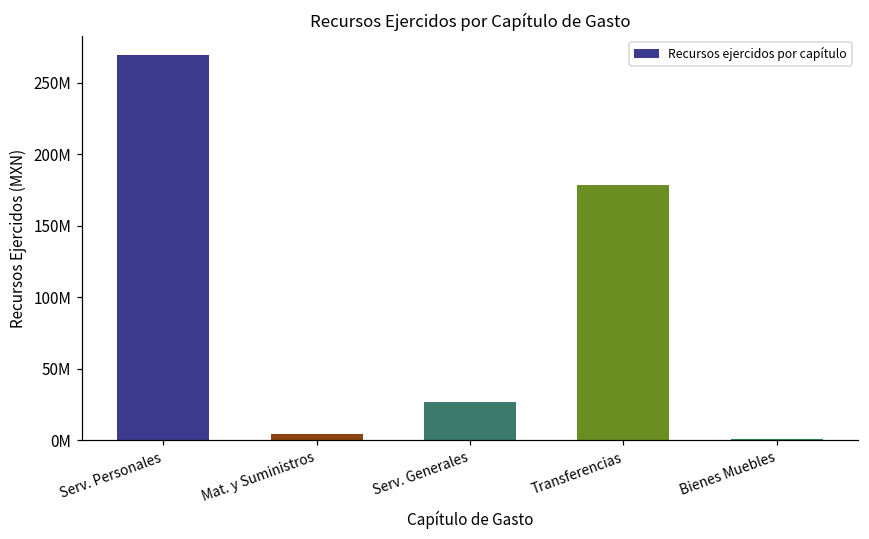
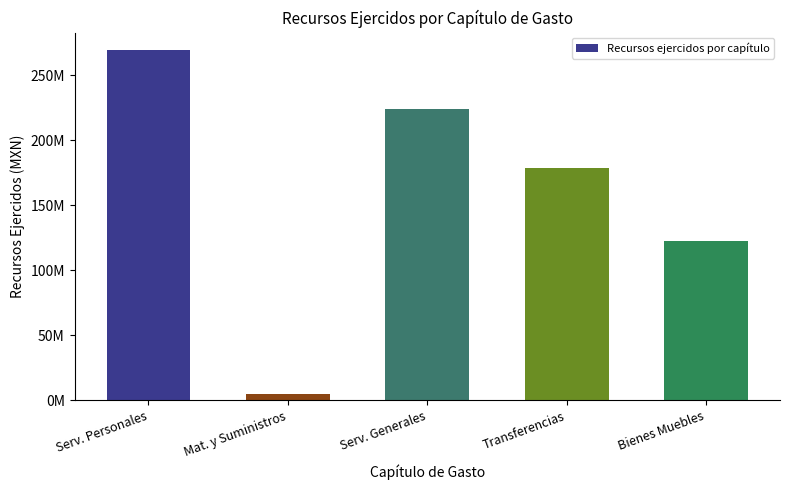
  {
    "Serv. Personales": 269000000,
    "Mat. y Suministros": 4000000,
-   "Serv. Generales": 27000000,
+   "Serv. Generales": 224000000,
    "Transferencias": 178000000,
-   "Bienes Muebles": 1000000
+   "Bienes Muebles": 123000000
  }
